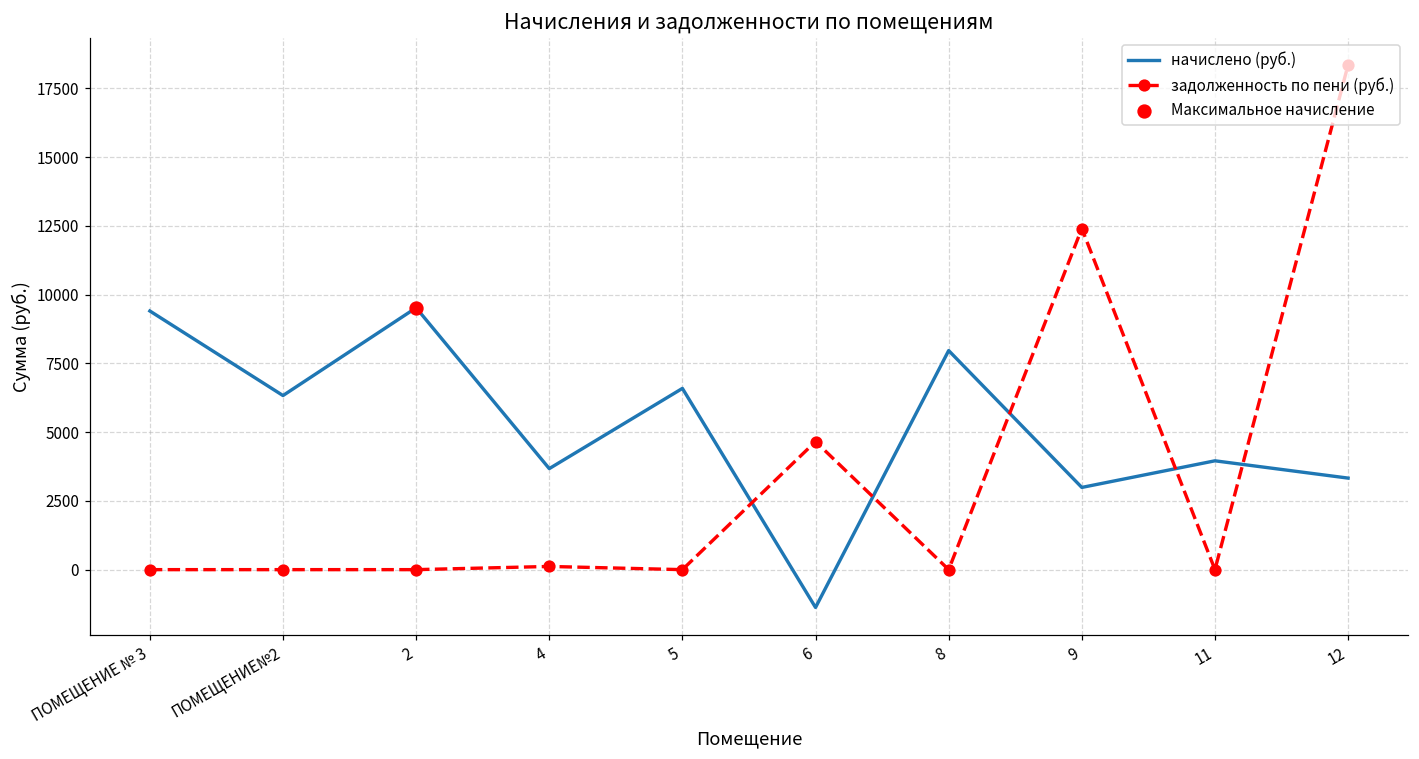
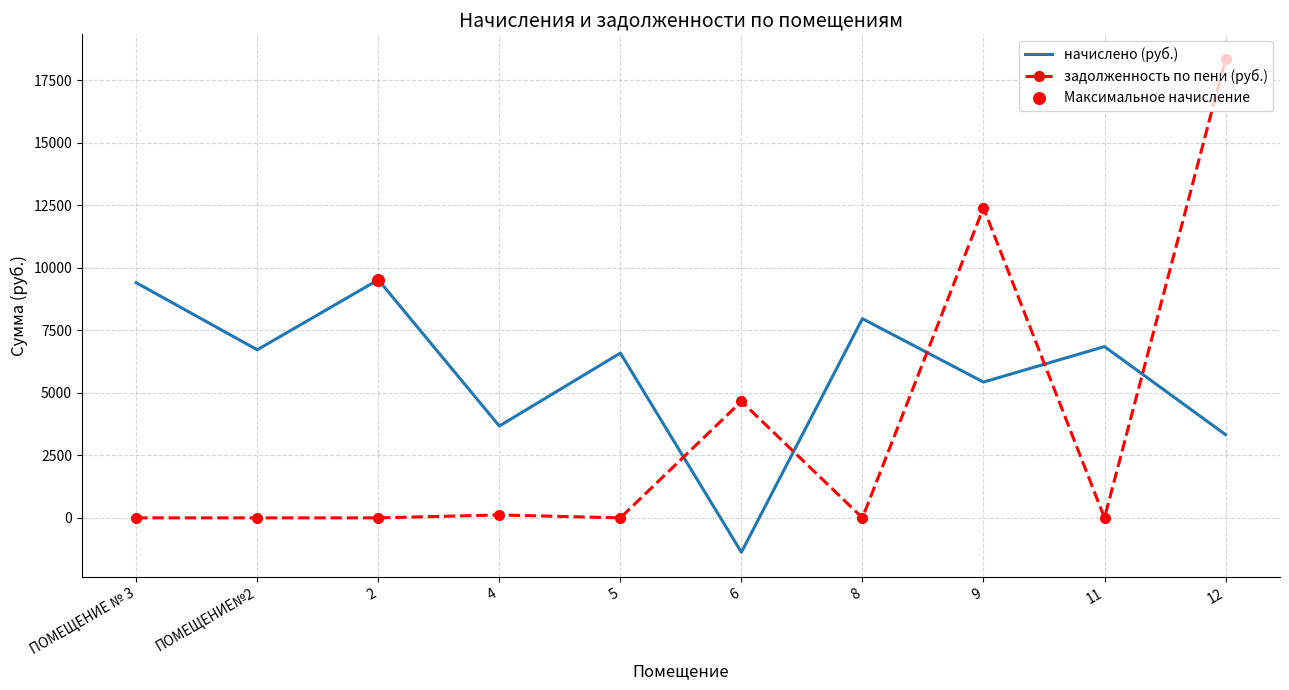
  {
    "начислено (руб.)": {
      "ПОМЕЩЕНИЕ № 3": 9400,
-     "ПОМЕЩЕНИЕ№2": 6300,
+     "ПОМЕЩЕНИЕ№2": 6700,
      "4": 3700,
      "5": 6600,
      "6": -1400,
      "8": 8000,
-     "9": 3000,
-     "11": 4000,
+     "9": 5400,
+     "11": 6900,
      "12": 3300
    }
  }
